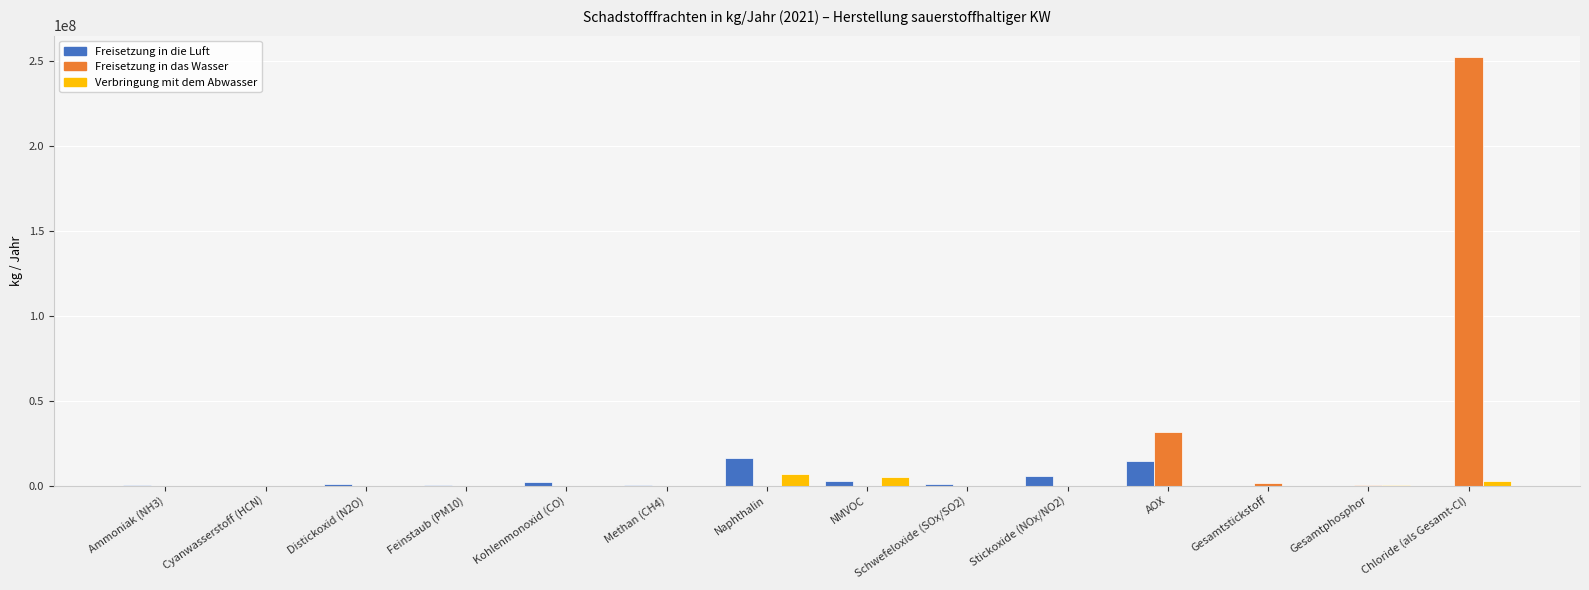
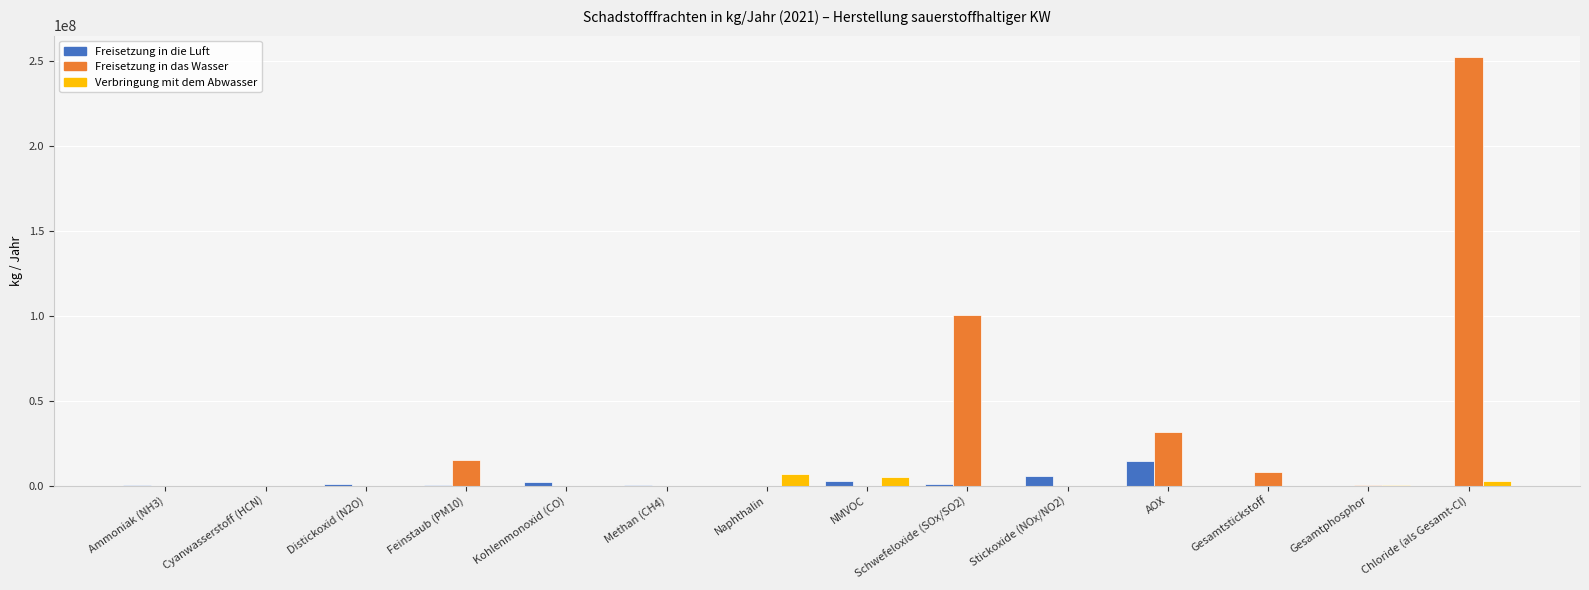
  {
    "Freisetzung in die Luft": {
      "Kohlenmonoxid (CO)": 2000000,
-     "Naphthalin": 16000000,
+     "Naphthalin": 0,
      "NMVOC": 3000000,
      "Stickoxide (NOx/NO2)": 5000000,
      "AOX": 15000000,
      "Gesamtstickstoff": 0,
      "Gesamtphosphor": 0,
      "Chloride (als Gesamt-Cl)": 0
    },
    "Freisetzung in das Wasser": {
      "Ammoniak (NH3)": 0,
      "Cyanwasserstoff (HCN)": 0,
      "Distickoxid (N2O)": 0,
-     "Feinstaub (PM10)": 0,
+     "Feinstaub (PM10)": 15000000,
      "Kohlenmonoxid (CO)": 0,
      "Methan (CH4)": 0,
      "Naphthalin": 0,
      "NMVOC": 0,
-     "Schwefeloxide (SOx/SO2)": 0,
+     "Schwefeloxide (SOx/SO2)": 100000000,
      "Stickoxide (NOx/NO2)": 0,
      "AOX": 32000000,
-     "Gesamtstickstoff": 2000000,
+     "Gesamtstickstoff": 8000000,
      "Chloride (als Gesamt-Cl)": 252000000
    },
    "Verbringung mit dem Abwasser": {
      "Ammoniak (NH3)": 0,
      "Cyanwasserstoff (HCN)": 0,
      "Distickoxid (N2O)": 0,
      "Feinstaub (PM10)": 0,
      "Kohlenmonoxid (CO)": 0,
      "Methan (CH4)": 0,
      "Naphthalin": 7000000,
      "NMVOC": 5000000,
      "Schwefeloxide (SOx/SO2)": 0,
      "Stickoxide (NOx/NO2)": 0,
      "Gesamtstickstoff": 0,
      "Chloride (als Gesamt-Cl)": 3000000
    }
  }
